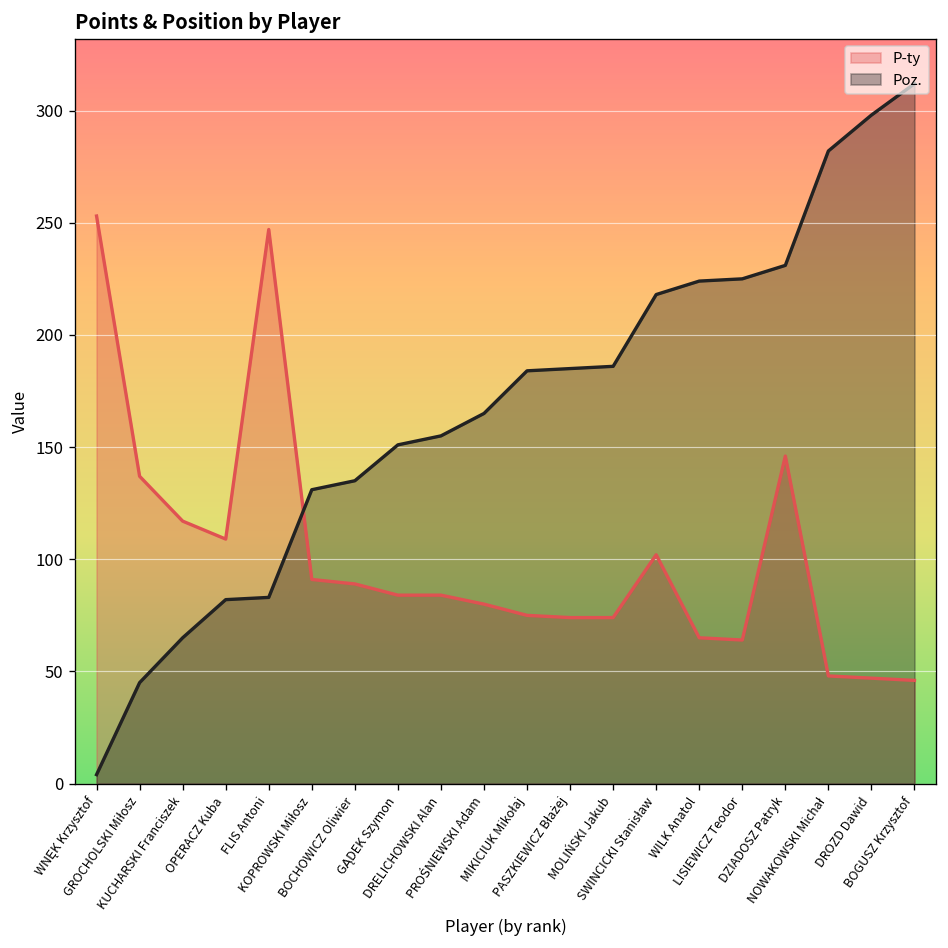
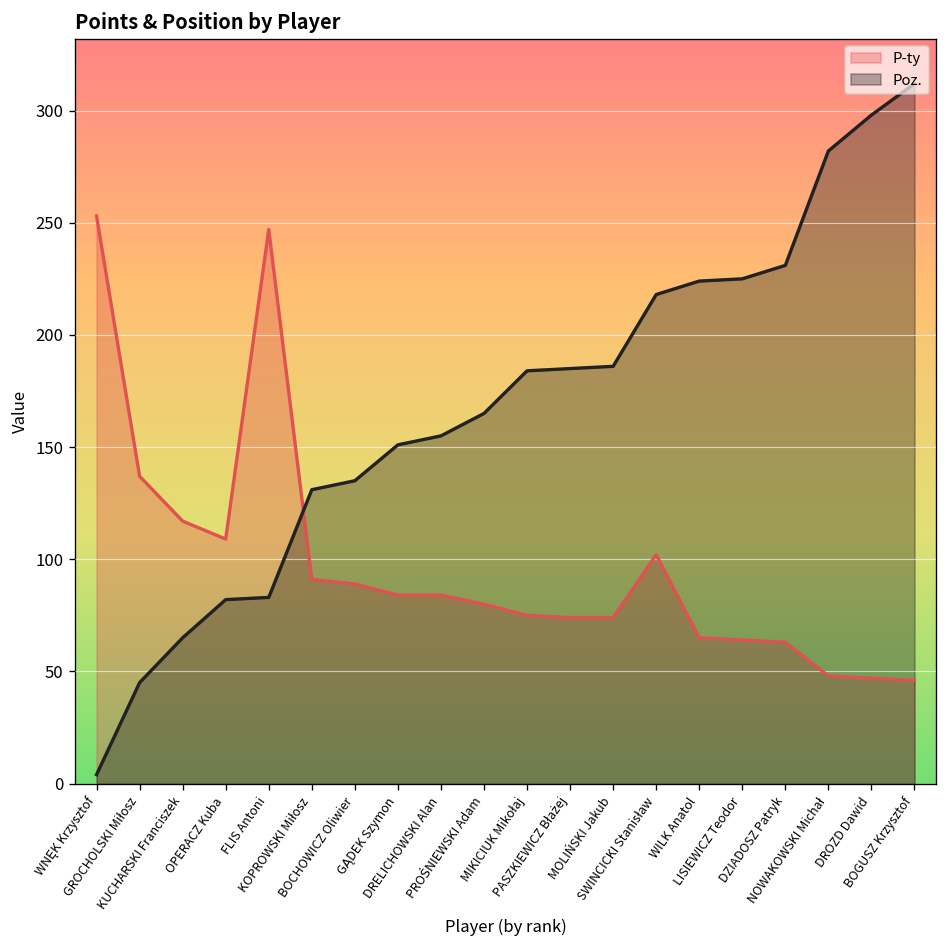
  {
    "P-ty": {
      "WNĘK Krzysztof": 253,
      "GROCHOLSKI Miłosz": 137,
      "KUCHARSKI Franciszek": 117,
      "OPERACZ Kuba": 109,
      "FLIS Antoni": 247,
      "KOPROWSKI Miłosz": 91,
      "BOCHOWICZ Oliwier": 89,
      "GĄDEK Szymon": 84,
      "DRELICHOWSKI Alan": 84,
      "PROŚNIEWSKI Adam": 80,
      "MIKICIUK Mikołaj": 75,
      "PASZKIEWICZ Błażej": 74,
      "MOLIŃSKI Jakub": 74,
      "SWINCICKI Stanisław": 102,
      "WILK Anatol": 65,
      "LISIEWICZ Teodor": 64,
-     "DZIADOSZ Patryk": 146,
+     "DZIADOSZ Patryk": 63,
      "NOWAKOWSKI Michał": 48,
      "DROZD Dawid": 47,
      "BOGUSZ Krzysztof": 46
    },
    "Poz.": {
      "WNĘK Krzysztof": 4,
      "GROCHOLSKI Miłosz": 45,
      "KUCHARSKI Franciszek": 65,
      "OPERACZ Kuba": 82,
      "FLIS Antoni": 83,
      "KOPROWSKI Miłosz": 131,
      "BOCHOWICZ Oliwier": 135,
      "GĄDEK Szymon": 151,
      "DRELICHOWSKI Alan": 155,
      "PROŚNIEWSKI Adam": 165,
      "MIKICIUK Mikołaj": 184,
      "PASZKIEWICZ Błażej": 185,
      "MOLIŃSKI Jakub": 186,
      "SWINCICKI Stanisław": 218,
      "WILK Anatol": 224,
      "LISIEWICZ Teodor": 225,
      "DZIADOSZ Patryk": 231,
      "NOWAKOWSKI Michał": 282,
      "DROZD Dawid": 298
    }
  }
